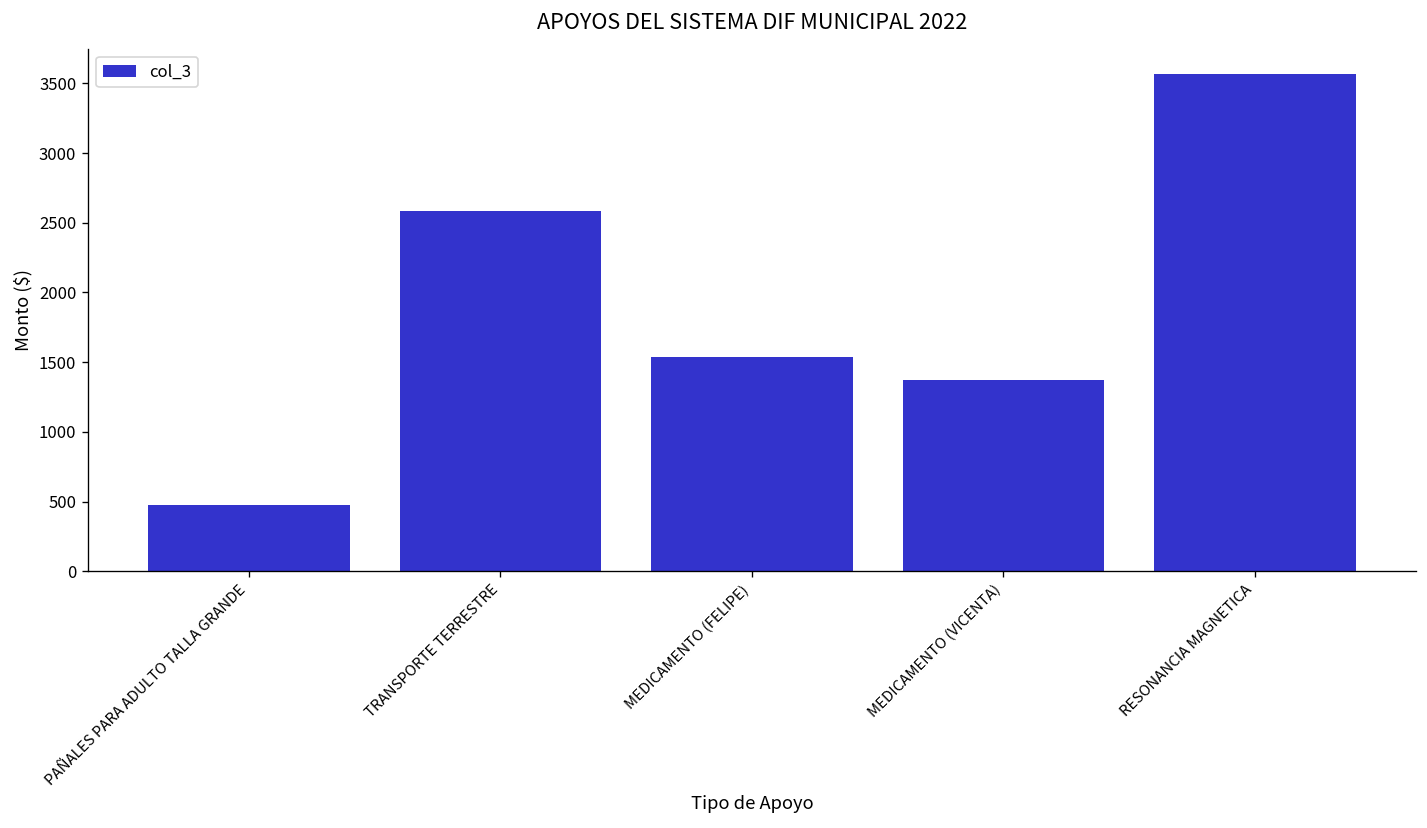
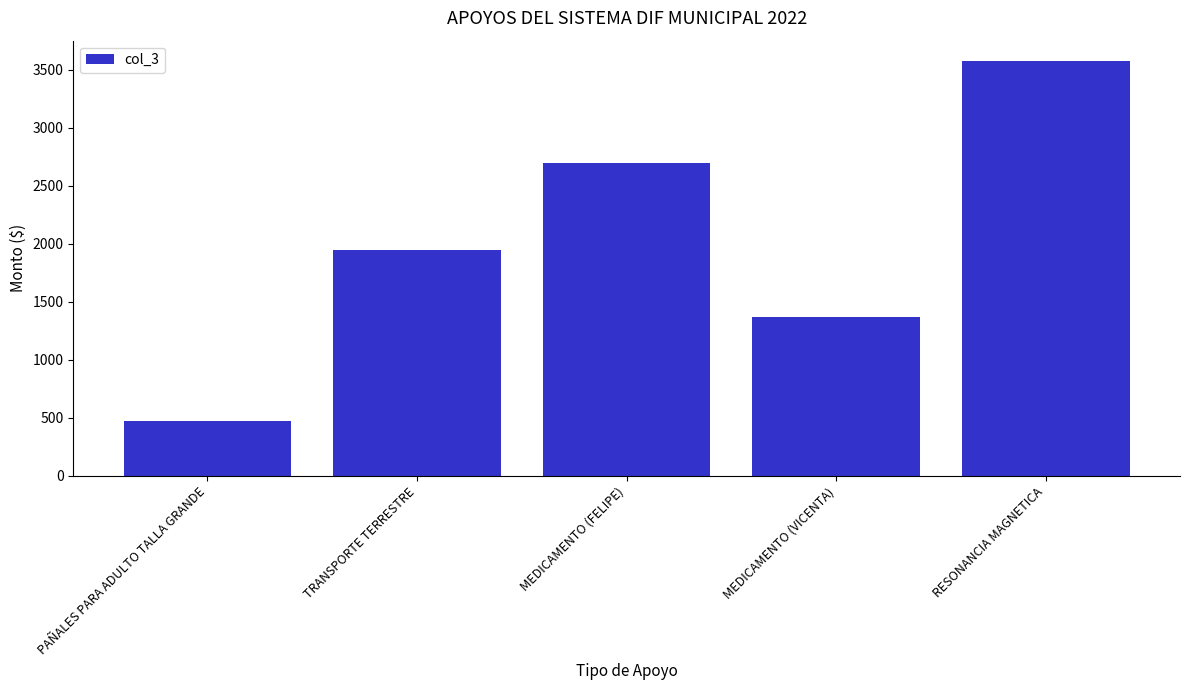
  {
    "PAÑALES PARA ADULTO TALLA GRANDE": 480,
-   "TRANSPORTE TERRESTRE": 2590,
-   "MEDICAMENTO (FELIPE)": 1540,
+   "TRANSPORTE TERRESTRE": 1940,
+   "MEDICAMENTO (FELIPE)": 2700,
    "MEDICAMENTO (VICENTA)": 1370,
    "RESONANCIA MAGNETICA": 3570
  }
